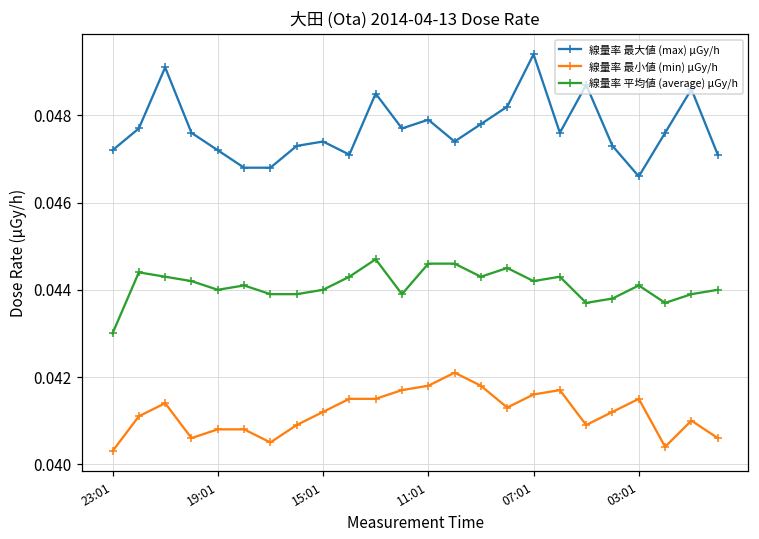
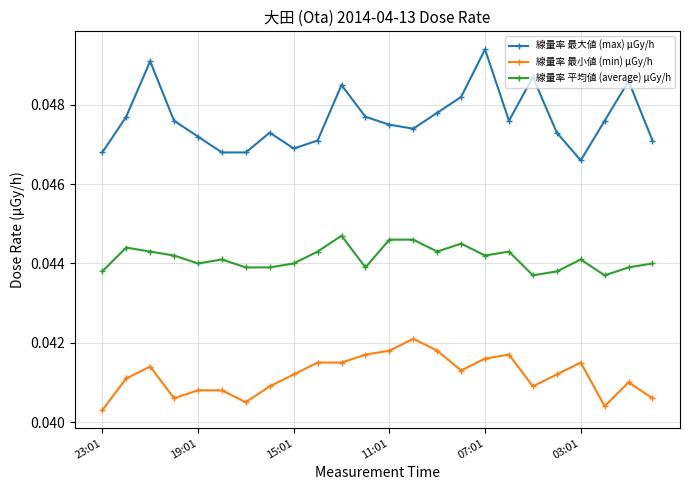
  {
    "線量率 最大値 (max) μGy/h": {
-     "23:01": 0.0472,
+     "23:01": 0.0468,
      "19:01": 0.0472,
-     "15:01": 0.0474,
-     "11:01": 0.0479,
+     "15:01": 0.0469,
+     "11:01": 0.0475,
      "07:01": 0.0494,
      "03:01": 0.0466
    },
    "線量率 最小値 (min) μGy/h": {
      "23:01": 0.0403,
      "19:01": 0.0408,
      "15:01": 0.0412,
      "11:01": 0.0418,
      "07:01": 0.0416,
      "03:01": 0.0415
    },
    "線量率 平均値 (average) μGy/h": {
-     "23:01": 0.0430,
+     "23:01": 0.0438,
      "19:01": 0.0440,
      "15:01": 0.0440,
      "11:01": 0.0446,
      "07:01": 0.0442,
      "03:01": 0.0441
    }
  }
